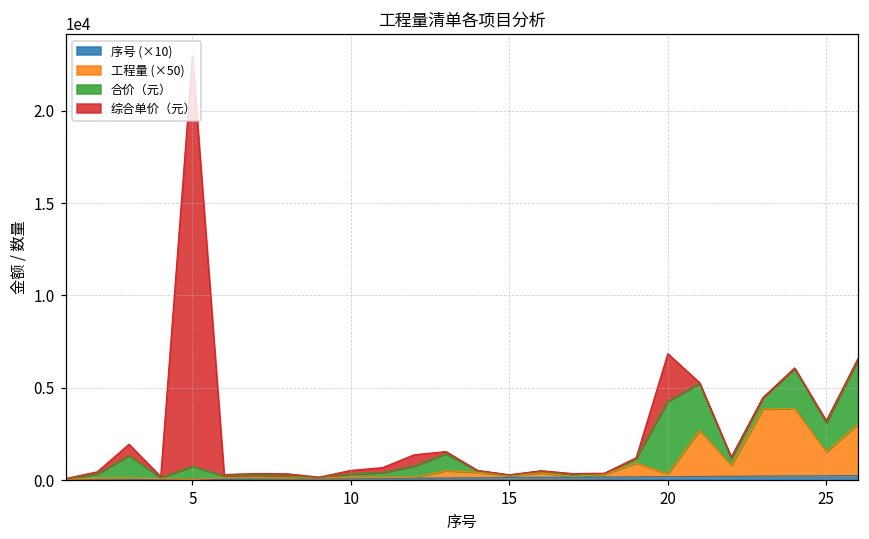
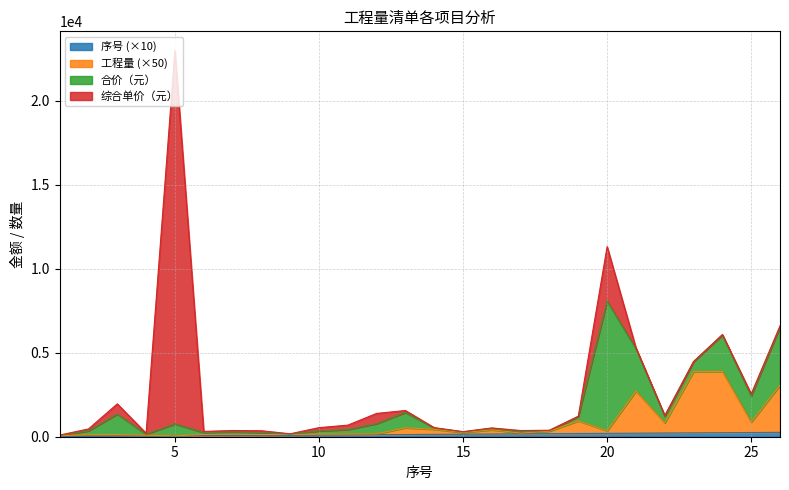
  {
    "序号 (×10)": {
      "20": 200,
      "25": 300
    },
    "工程量 (×50)": {
      "20": 200,
-     "25": 1300
+     "25": 600
    },
    "合价（元）": {
      "5": 700,
      "10": 200,
-     "20": 3900
+     "20": 7700
    },
    "综合单价（元）": {
      "10": 200,
-     "20": 2600
+     "20": 3200
    }
  }
